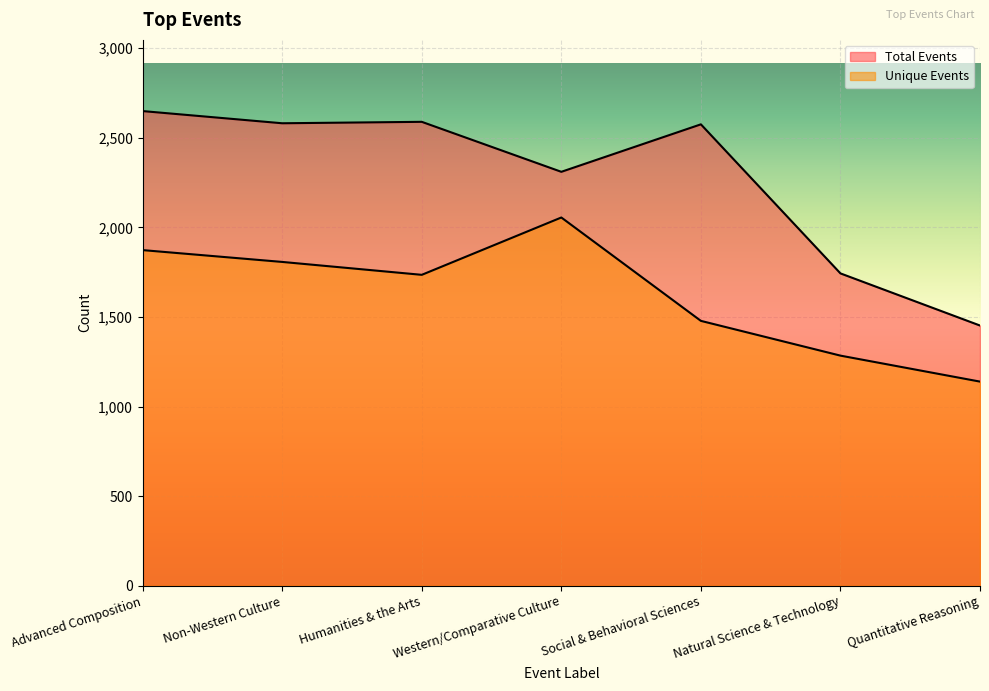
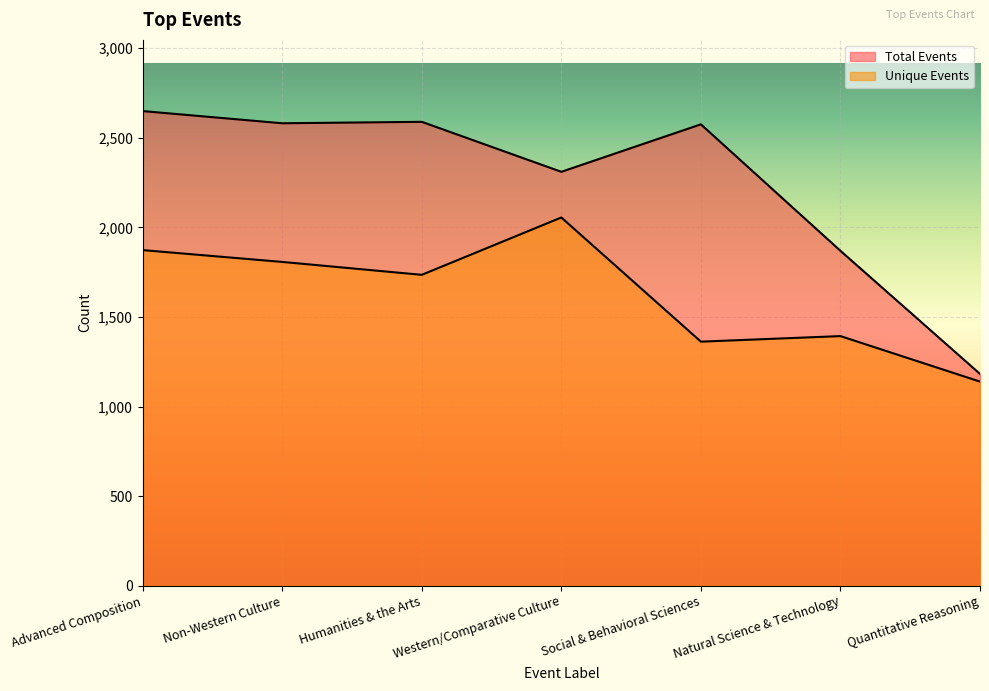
  {
    "Total Events": {
      "Advanced Composition": "2,650",
      "Non-Western Culture": "2,580",
      "Humanities & the Arts": "2,590",
      "Western/Comparative Culture": "2,310",
      "Social & Behavioral Sciences": "2,580",
-     "Natural Science & Technology": "1,740",
-     "Quantitative Reasoning": "1,450"
+     "Natural Science & Technology": "1,870",
+     "Quantitative Reasoning": "1,180"
    },
    "Unique Events": {
      "Advanced Composition": "1,870",
      "Non-Western Culture": "1,810",
      "Humanities & the Arts": "1,740",
      "Western/Comparative Culture": "2,060",
-     "Social & Behavioral Sciences": "1,480",
-     "Natural Science & Technology": "1,280",
+     "Social & Behavioral Sciences": "1,360",
+     "Natural Science & Technology": "1,390",
      "Quantitative Reasoning": "1,140"
    }
  }
